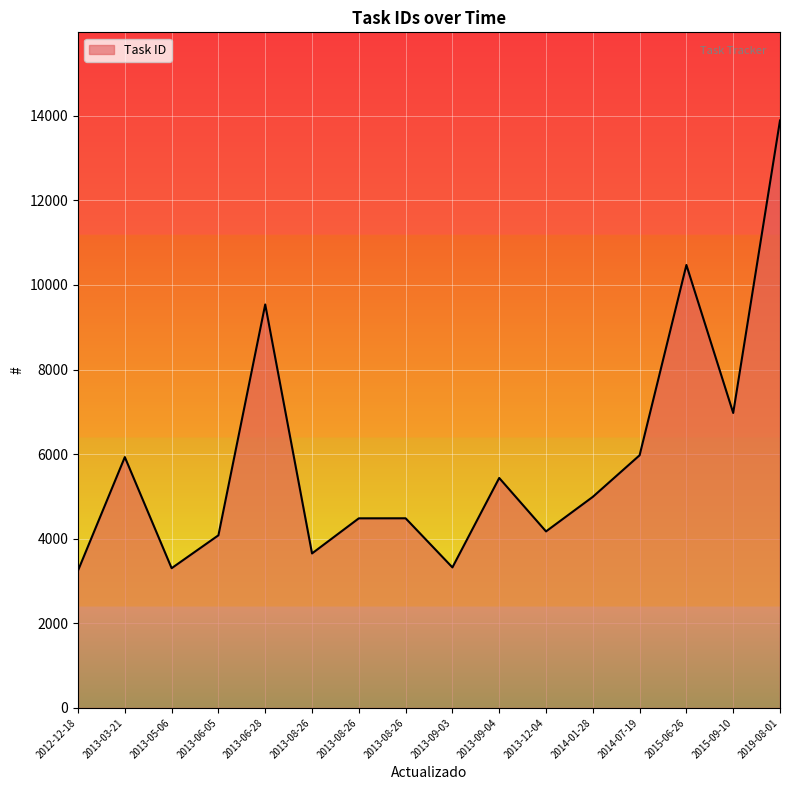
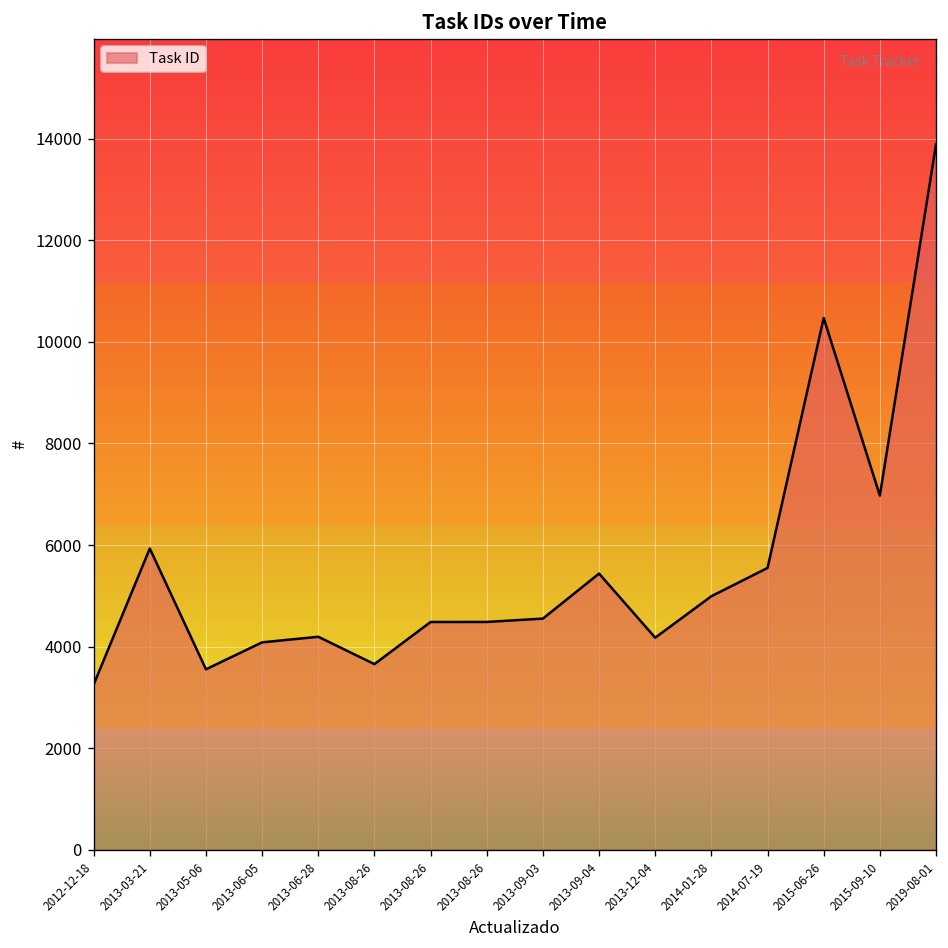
  {
    "2012-12-18": 3200,
    "2013-03-21": 5900,
-   "2013-05-06": 3300,
+   "2013-05-06": 3600,
    "2013-06-05": 4100,
-   "2013-06-28": 9500,
-   "2013-09-03": 3300,
+   "2013-06-28": 4200,
+   "2013-09-03": 4600,
    "2013-09-04": 5400,
    "2013-12-04": 4200,
    "2014-01-28": 5000,
-   "2014-07-19": 6000,
+   "2014-07-19": 5500,
    "2015-06-26": 10500,
    "2015-09-10": 7000,
    "2019-08-01": 13900
  }
